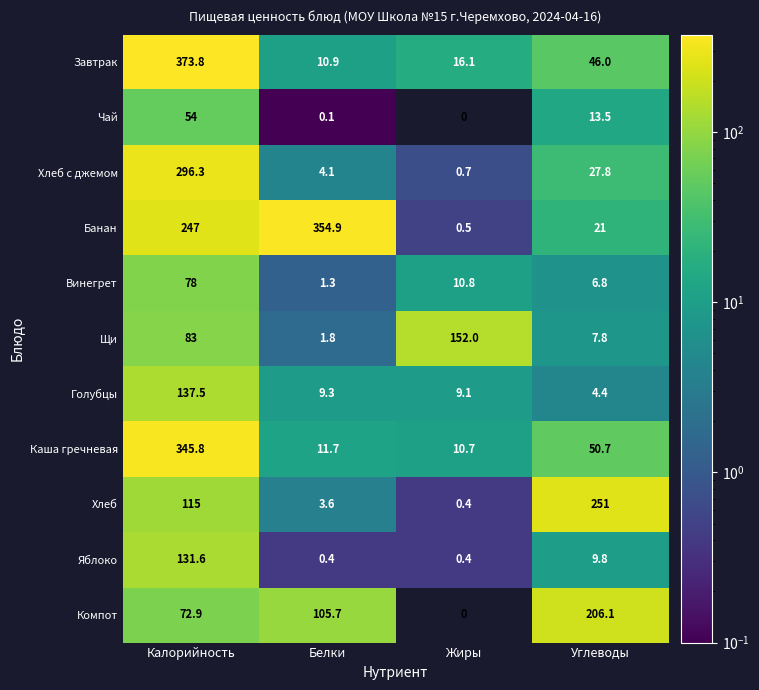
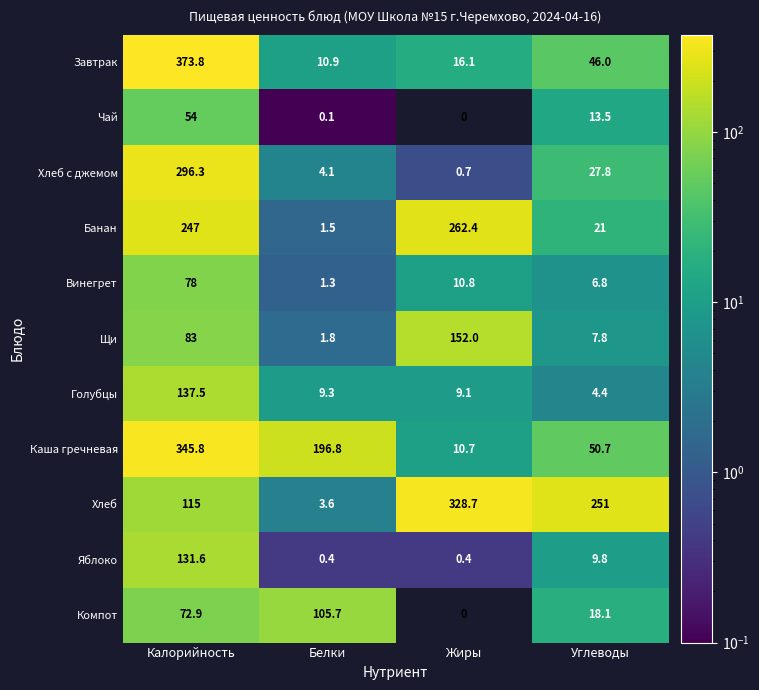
  {
    "Завтрак": {
      "Калорийность": 373.8,
      "Белки": 10.9,
      "Жиры": 16.1,
      "Углеводы": 46.0
    },
    "Чай": {
      "Калорийность": 54,
      "Белки": 0.1,
      "Углеводы": 13.5
    },
    "Хлеб с джемом": {
      "Калорийность": 296.3,
      "Белки": 4.1,
      "Жиры": 0.7,
      "Углеводы": 27.8
    },
    "Банан": {
      "Калорийность": 247,
-     "Белки": 354.9,
-     "Жиры": 0.5,
+     "Белки": 1.5,
+     "Жиры": 262.4,
      "Углеводы": 21
    },
    "Винегрет": {
      "Калорийность": 78,
      "Белки": 1.3,
      "Жиры": 10.8,
      "Углеводы": 6.8
    },
    "Щи": {
      "Калорийность": 83,
      "Белки": 1.8,
      "Жиры": 152.0,
      "Углеводы": 7.8
    },
    "Голубцы": {
      "Калорийность": 137.5,
      "Белки": 9.3,
      "Жиры": 9.1,
      "Углеводы": 4.4
    },
    "Каша гречневая": {
      "Калорийность": 345.8,
-     "Белки": 11.7,
+     "Белки": 196.8,
      "Жиры": 10.7,
      "Углеводы": 50.7
    },
    "Хлеб": {
      "Калорийность": 115,
      "Белки": 3.6,
-     "Жиры": 0.4,
+     "Жиры": 328.7,
      "Углеводы": 251
    },
    "Яблоко": {
      "Калорийность": 131.6,
      "Белки": 0.4,
      "Жиры": 0.4,
      "Углеводы": 9.8
    },
    "Компот": {
      "Калорийность": 72.9,
      "Белки": 105.7,
-     "Углеводы": 206.1
+     "Углеводы": 18.1
    }
  }
